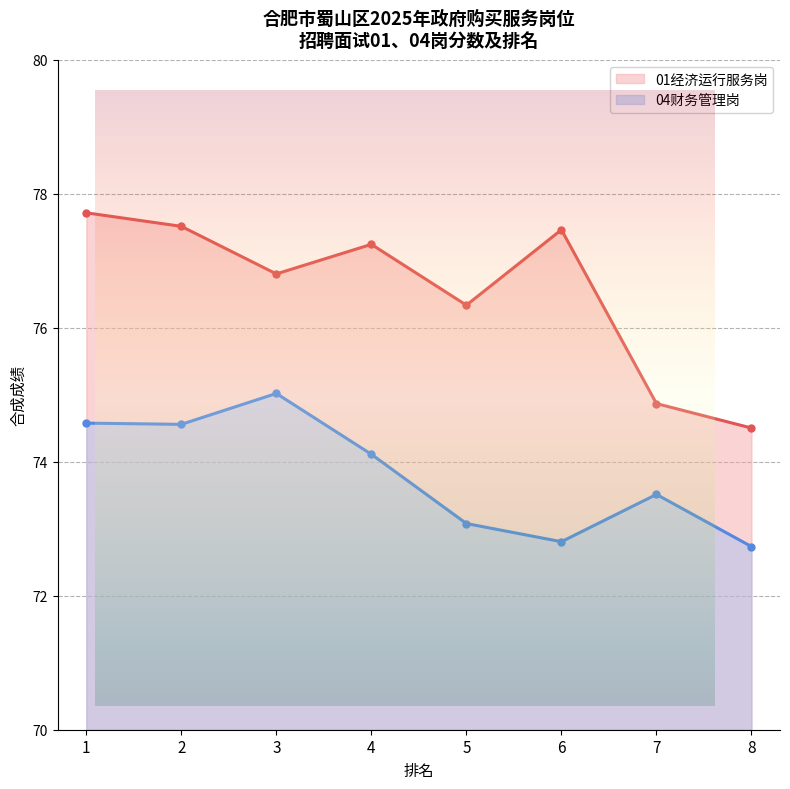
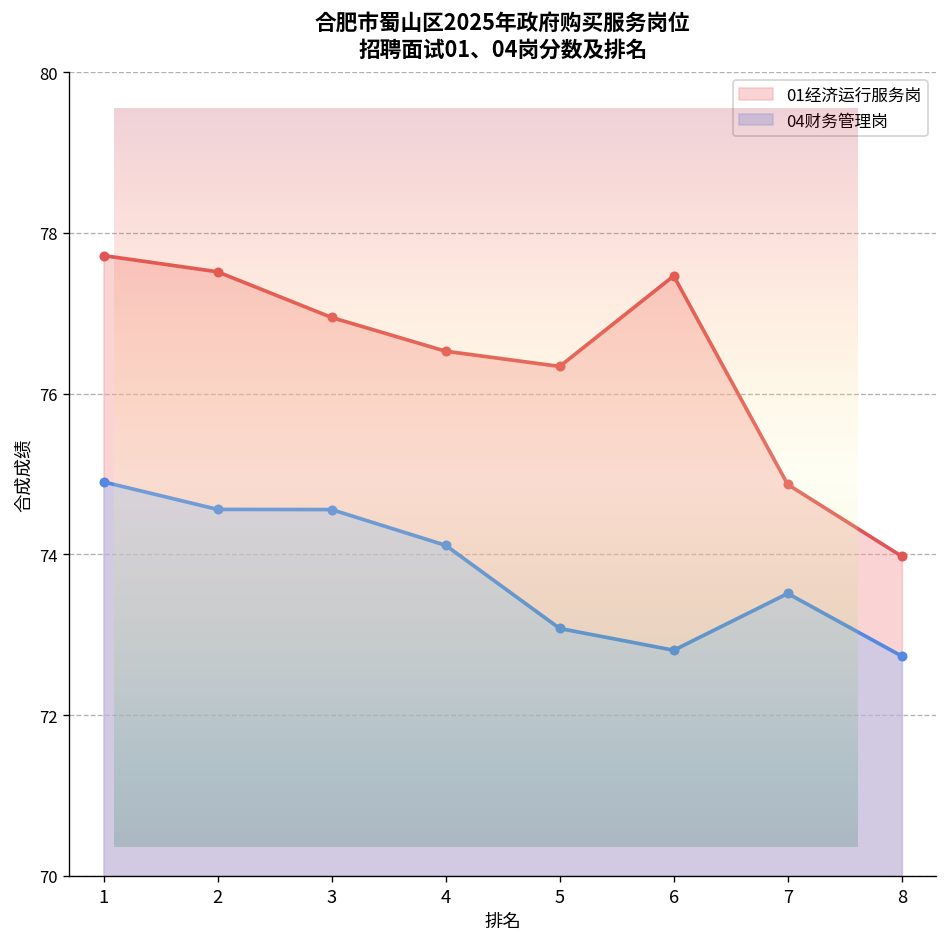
  {
    "合肥市蜀山区2025年政府购买服务岗位 招聘面试01、04岗分数及排名": {
      "01经济运行服务岗": {
        "1": 77.7,
        "2": 77.5,
-       "3": 76.8,
-       "4": 77.2,
+       "3": 76.9,
+       "4": 76.5,
        "5": 76.3,
        "6": 77.5,
        "7": 74.9,
-       "8": 74.5
+       "8": 74.0
      },
      "04财务管理岗": {
-       "1": 74.6,
+       "1": 74.9,
        "2": 74.6,
-       "3": 75.0,
+       "3": 74.6,
        "4": 74.1,
        "5": 73.1,
        "6": 72.8,
        "7": 73.5,
        "8": 72.7
      }
    }
  }
